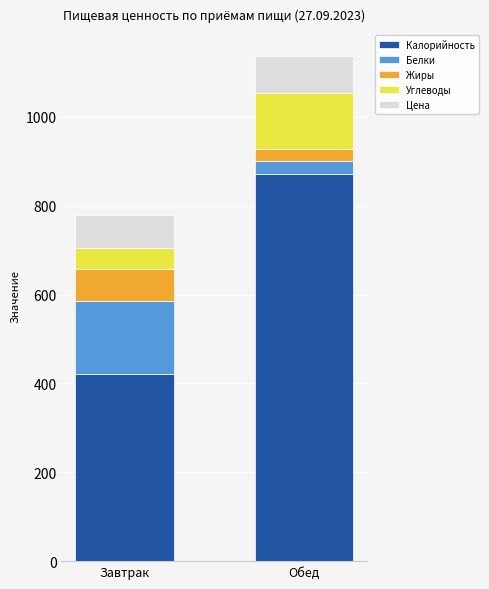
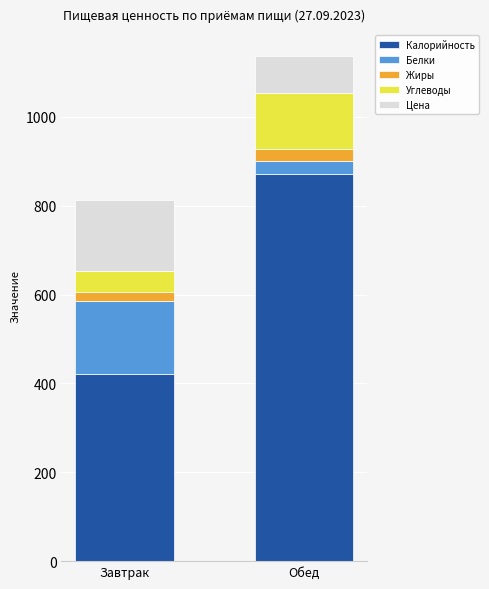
  {
    "Калорийность": {
      "Завтрак": 420,
      "Обед": 870
    },
    "Белки": {
      "Завтрак": 160,
      "Обед": 30
    },
    "Жиры": {
-     "Завтрак": 70,
+     "Завтрак": 20,
      "Обед": 30
    },
    "Углеводы": {
      "Завтрак": 50,
      "Обед": 130
    },
    "Цена": {
-     "Завтрак": 70,
+     "Завтрак": 160,
      "Обед": 80
    }
  }
